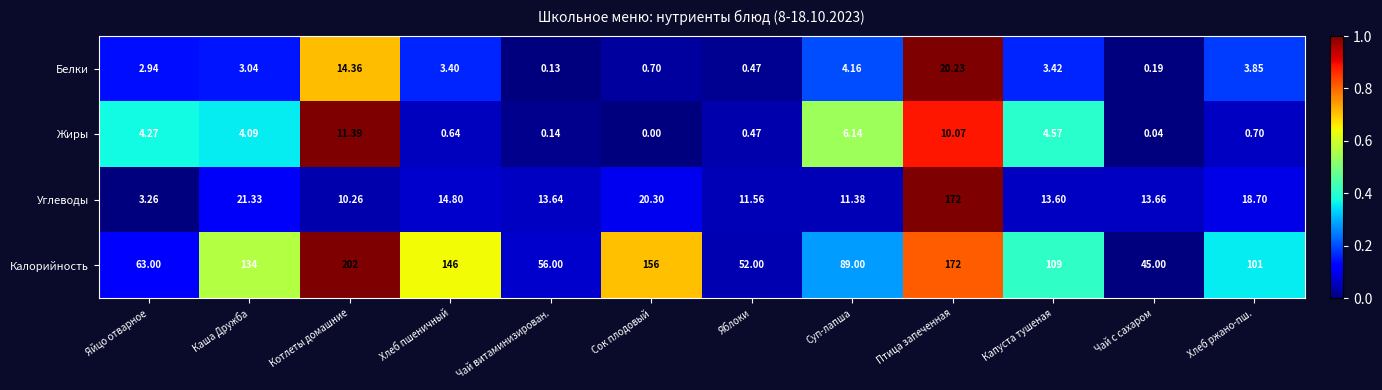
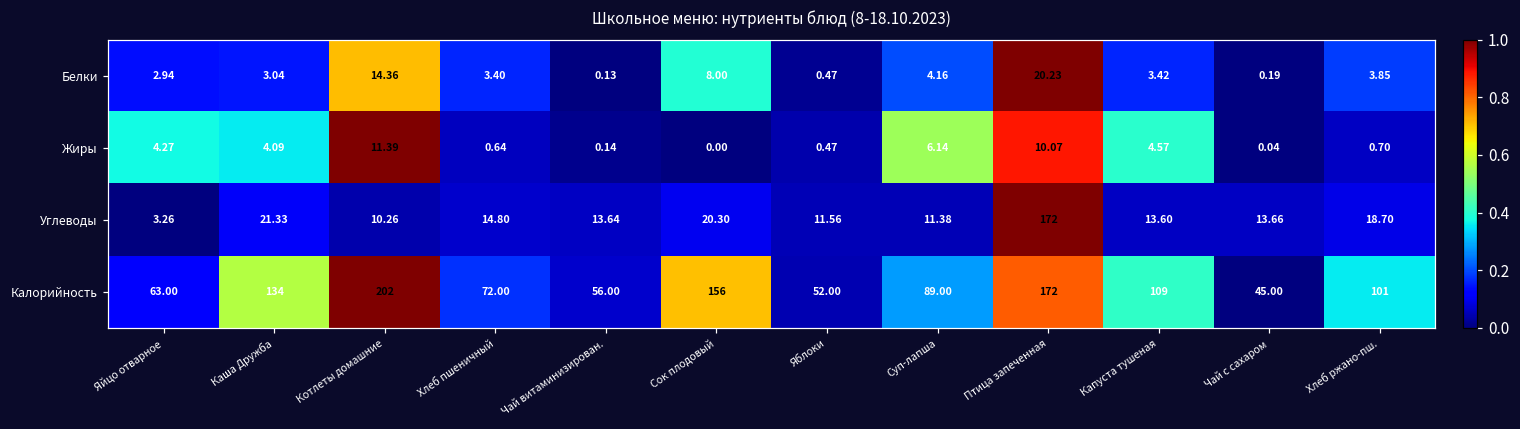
  {
    "Белки": {
      "Яйцо отварное": 2.94,
      "Каша Дружба": 3.04,
      "Котлеты домашние": 14.36,
      "Хлеб пшеничный": 3.40,
      "Чай витаминизирован.": 0.13,
-     "Сок плодовый": 0.70,
+     "Сок плодовый": 8.00,
      "Яблоки": 0.47,
      "Суп-лапша": 4.16,
      "Птица запеченная": 20.23,
      "Капуста тушеная": 3.42,
      "Чай с сахаром": 0.19,
      "Хлеб ржано-пш.": 3.85
    },
    "Жиры": {
      "Яйцо отварное": 4.27,
      "Каша Дружба": 4.09,
      "Котлеты домашние": 11.39,
      "Хлеб пшеничный": 0.64,
      "Чай витаминизирован.": 0.14,
      "Сок плодовый": 0.00,
      "Яблоки": 0.47,
      "Суп-лапша": 6.14,
      "Птица запеченная": 10.07,
      "Капуста тушеная": 4.57,
      "Чай с сахаром": 0.04,
      "Хлеб ржано-пш.": 0.70
    },
    "Углеводы": {
      "Яйцо отварное": 3.26,
      "Каша Дружба": 21.33,
      "Котлеты домашние": 10.26,
      "Хлеб пшеничный": 14.80,
      "Чай витаминизирован.": 13.64,
      "Сок плодовый": 20.30,
      "Яблоки": 11.56,
      "Суп-лапша": 11.38,
      "Птица запеченная": 172,
      "Капуста тушеная": 13.60,
      "Чай с сахаром": 13.66,
      "Хлеб ржано-пш.": 18.70
    },
    "Калорийность": {
      "Яйцо отварное": 63.00,
      "Каша Дружба": 134,
      "Котлеты домашние": 202,
-     "Хлеб пшеничный": 146,
+     "Хлеб пшеничный": 72.00,
      "Чай витаминизирован.": 56.00,
      "Сок плодовый": 156,
      "Яблоки": 52.00,
      "Суп-лапша": 89.00,
      "Птица запеченная": 172,
      "Капуста тушеная": 109,
      "Чай с сахаром": 45.00,
      "Хлеб ржано-пш.": 101
    }
  }
